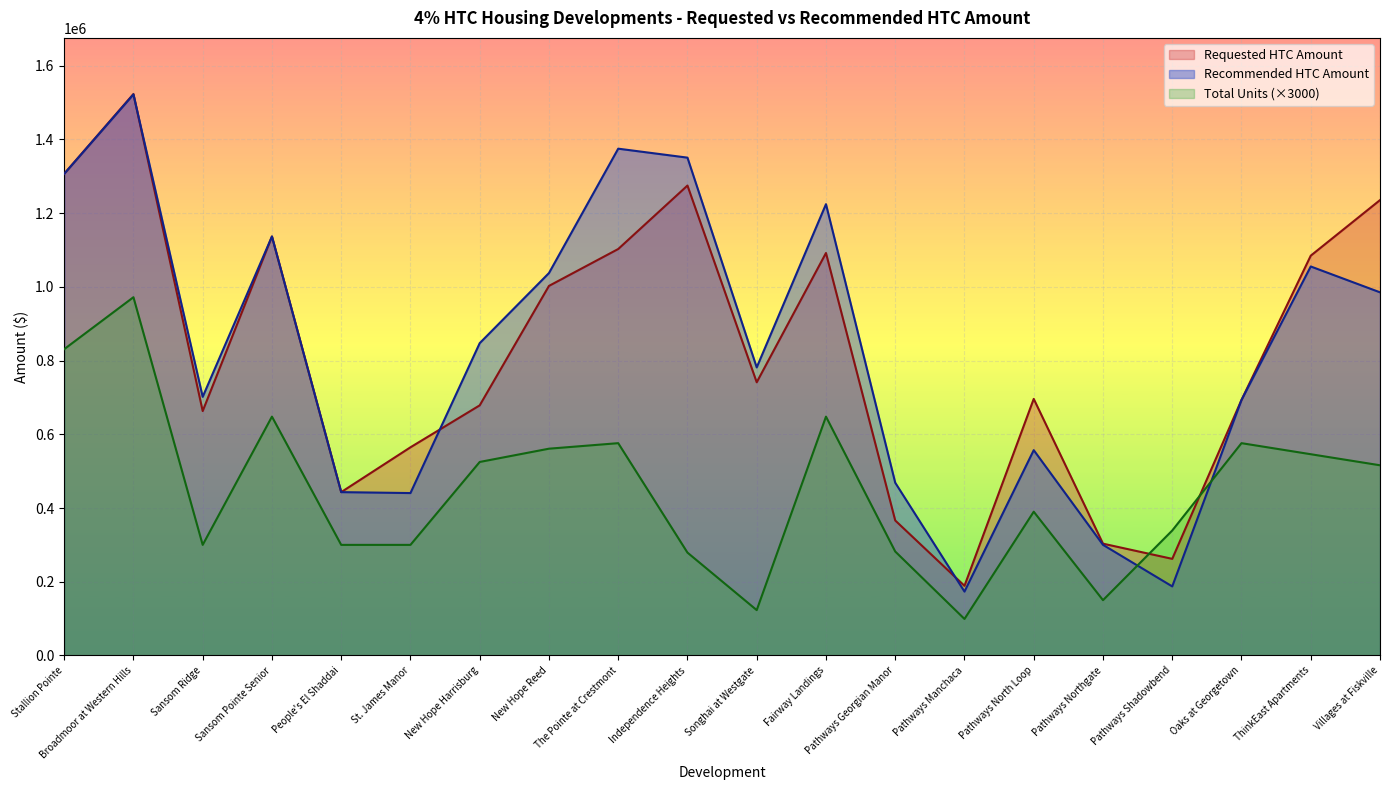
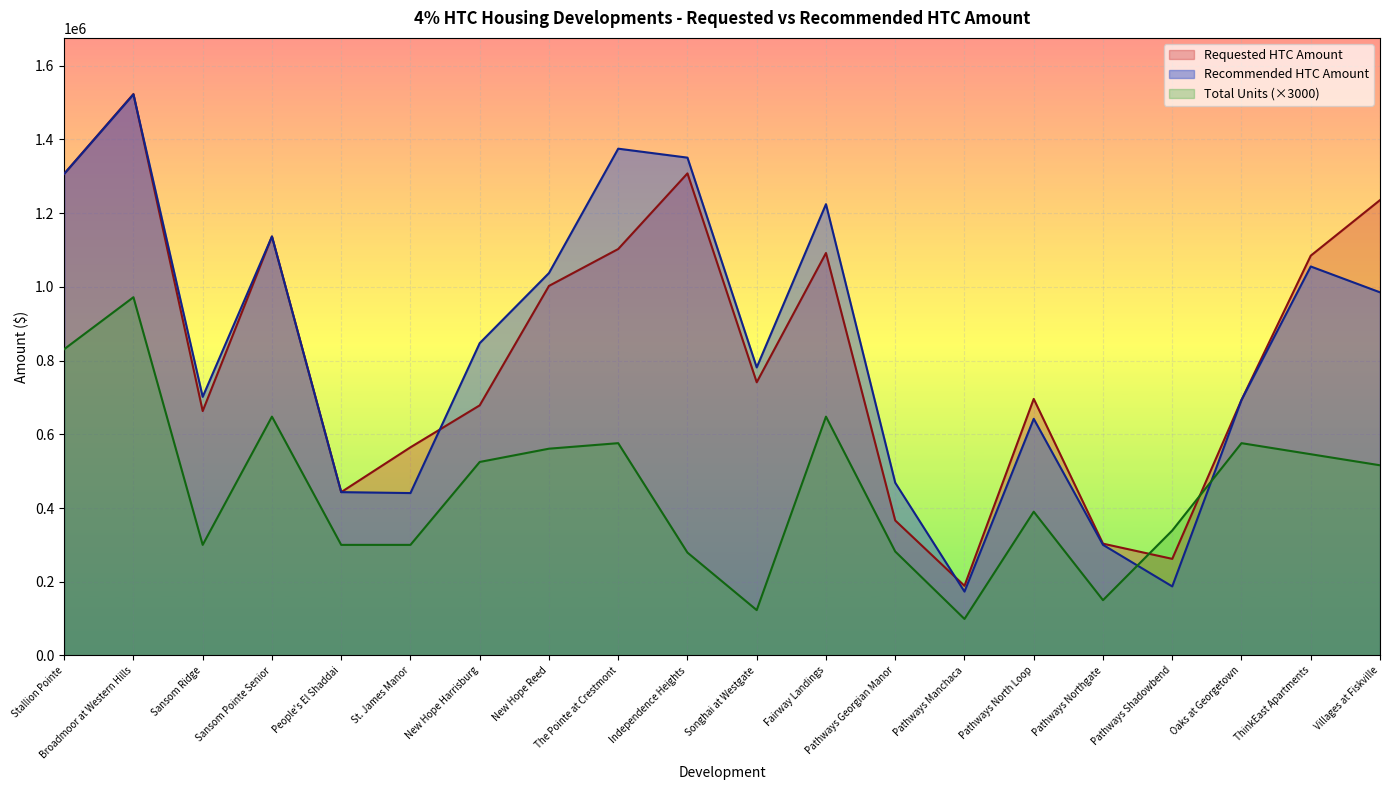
  {
    "Requested HTC Amount": {
      "Sansom Ridge": 660000,
      "St. James Manor": 560000,
      "New Hope Harrisburg": 680000,
      "New Hope Reed": 1000000,
      "The Pointe at Crestmont": 1100000,
-     "Independence Heights": 1280000,
+     "Independence Heights": 1310000,
      "Songhai at Westgate": 740000,
      "Fairway Landings": 1090000,
      "Pathways Georgian Manor": 370000,
      "Pathways Manchaca": 190000,
      "Pathways North Loop": 700000,
      "Pathways Shadowbend": 260000,
      "ThinkEast Apartments": 1080000,
      "Villages at Fiskville": 1240000
    },
    "Recommended HTC Amount": {
      "Sansom Ridge": 700000,
      "St. James Manor": 440000,
      "New Hope Harrisburg": 850000,
      "New Hope Reed": 1040000,
      "The Pointe at Crestmont": 1380000,
      "Independence Heights": 1350000,
      "Songhai at Westgate": 780000,
      "Fairway Landings": 1220000,
      "Pathways Georgian Manor": 470000,
      "Pathways Manchaca": 170000,
-     "Pathways North Loop": 560000,
+     "Pathways North Loop": 640000,
      "Pathways Shadowbend": 190000,
      "ThinkEast Apartments": 1060000,
      "Villages at Fiskville": 990000
    },
    "Total Units (×3000)": {
      "Stallion Pointe": 830000,
      "Broadmoor at Western Hills": 970000,
      "Sansom Ridge": 300000,
      "Sansom Pointe Senior": 650000,
      "People's El Shaddai": 300000,
      "St. James Manor": 300000,
      "New Hope Harrisburg": 530000,
      "New Hope Reed": 560000,
      "The Pointe at Crestmont": 580000,
      "Independence Heights": 280000,
      "Songhai at Westgate": 120000,
      "Fairway Landings": 650000,
      "Pathways Georgian Manor": 280000,
      "Pathways Manchaca": 100000,
      "Pathways North Loop": 390000,
      "Pathways Northgate": 150000,
      "Pathways Shadowbend": 340000,
      "Oaks at Georgetown": 580000,
      "ThinkEast Apartments": 550000,
      "Villages at Fiskville": 520000
    }
  }
